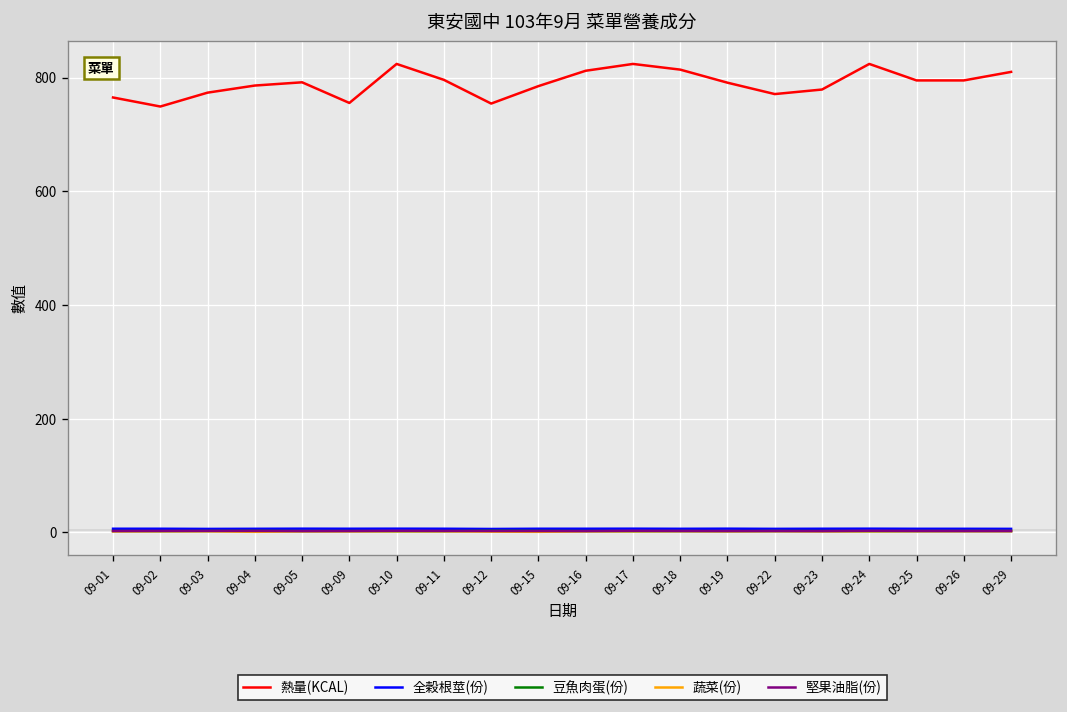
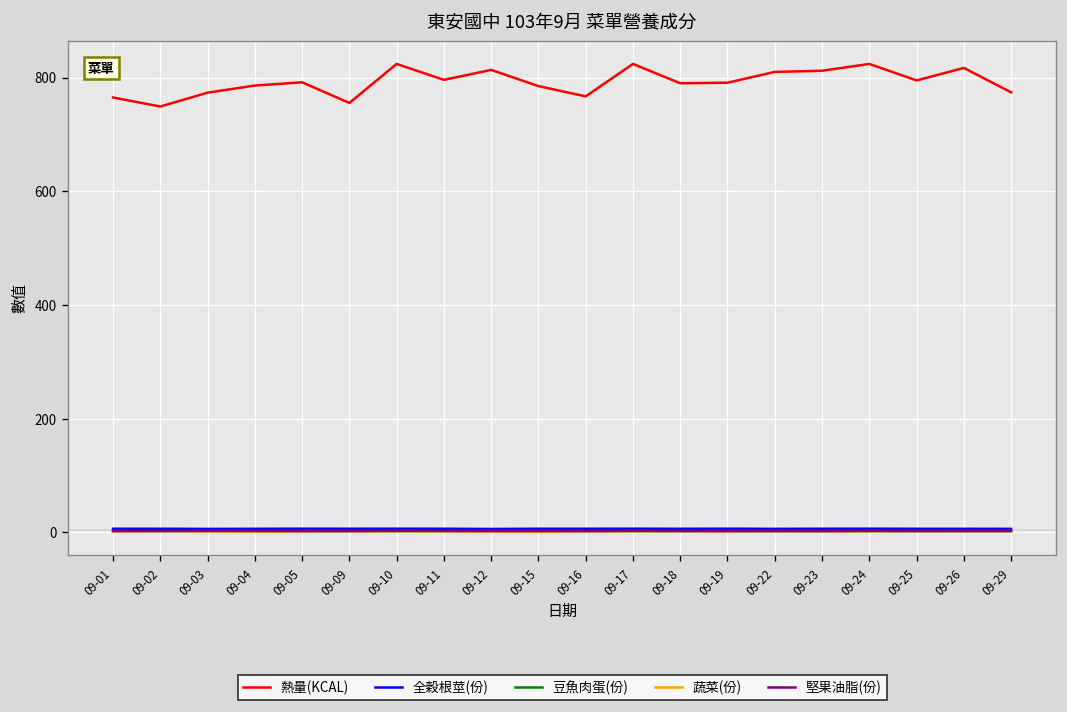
  {
    "熱量(KCAL)": {
      "09-01": 770,
      "09-02": 750,
      "09-03": 770,
      "09-04": 790,
      "09-05": 790,
      "09-09": 760,
      "09-10": 820,
      "09-11": 800,
-     "09-12": 750,
+     "09-12": 810,
      "09-15": 790,
-     "09-16": 810,
+     "09-16": 770,
      "09-17": 820,
-     "09-18": 810,
+     "09-18": 790,
      "09-19": 790,
-     "09-22": 770,
-     "09-23": 780,
+     "09-22": 810,
+     "09-23": 810,
      "09-24": 820,
      "09-25": 800,
-     "09-26": 800,
-     "09-29": 810
+     "09-26": 820,
+     "09-29": 770
    }
  }
